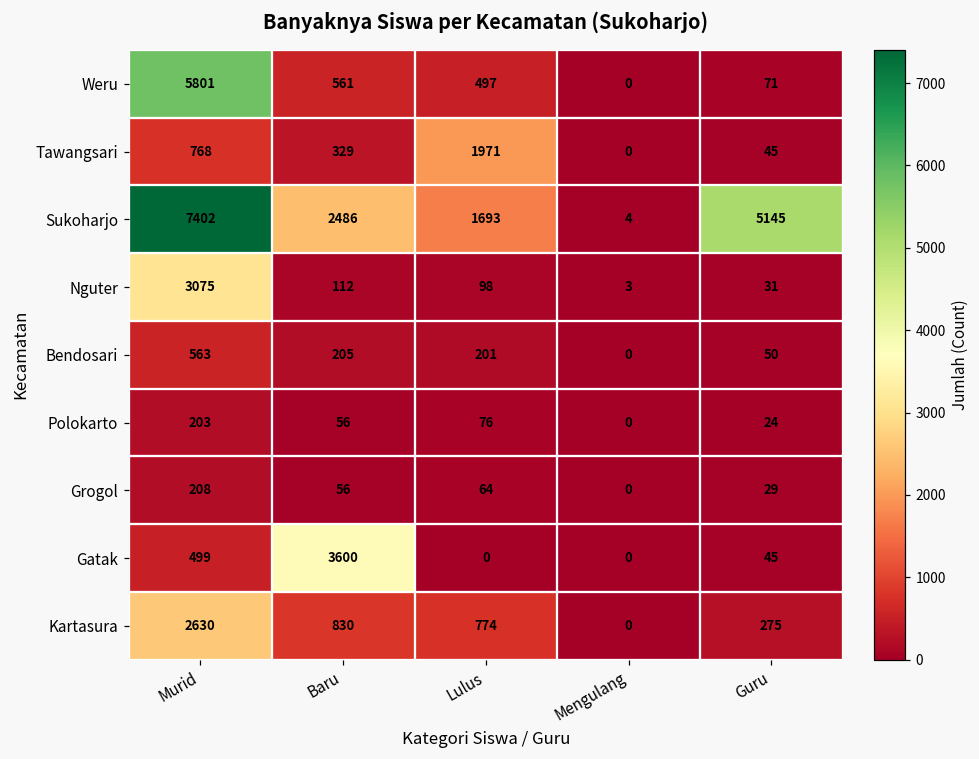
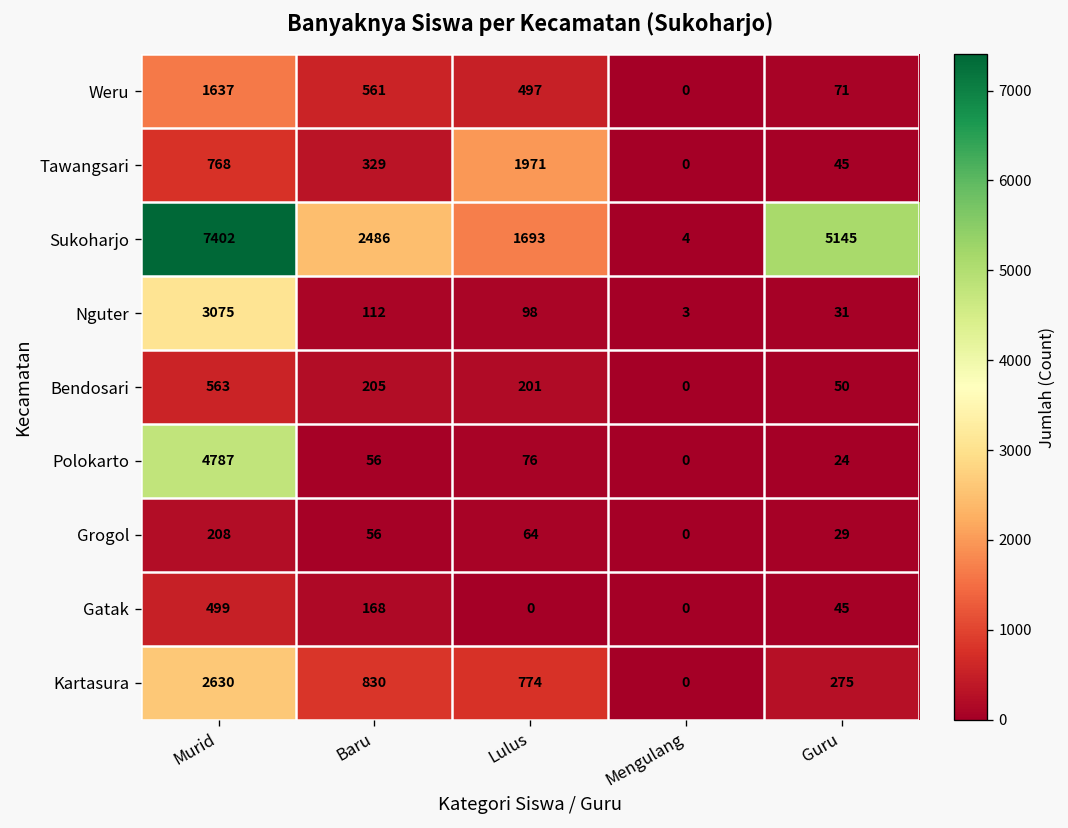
  {
    "Weru": {
-     "Murid": 5801,
+     "Murid": 1637,
      "Baru": 561,
      "Lulus": 497,
      "Mengulang": 0,
      "Guru": 71
    },
    "Tawangsari": {
      "Murid": 768,
      "Baru": 329,
      "Lulus": 1971,
      "Mengulang": 0,
      "Guru": 45
    },
    "Sukoharjo": {
      "Murid": 7402,
      "Baru": 2486,
      "Lulus": 1693,
      "Mengulang": 4,
      "Guru": 5145
    },
    "Nguter": {
      "Murid": 3075,
      "Baru": 112,
      "Lulus": 98,
      "Mengulang": 3,
      "Guru": 31
    },
    "Bendosari": {
      "Murid": 563,
      "Baru": 205,
      "Lulus": 201,
      "Mengulang": 0,
      "Guru": 50
    },
    "Polokarto": {
-     "Murid": 203,
+     "Murid": 4787,
      "Baru": 56,
      "Lulus": 76,
      "Mengulang": 0,
      "Guru": 24
    },
    "Grogol": {
      "Murid": 208,
      "Baru": 56,
      "Lulus": 64,
      "Mengulang": 0,
      "Guru": 29
    },
    "Gatak": {
      "Murid": 499,
-     "Baru": 3600,
+     "Baru": 168,
      "Lulus": 0,
      "Mengulang": 0,
      "Guru": 45
    },
    "Kartasura": {
      "Murid": 2630,
      "Baru": 830,
      "Lulus": 774,
      "Mengulang": 0,
      "Guru": 275
    }
  }
